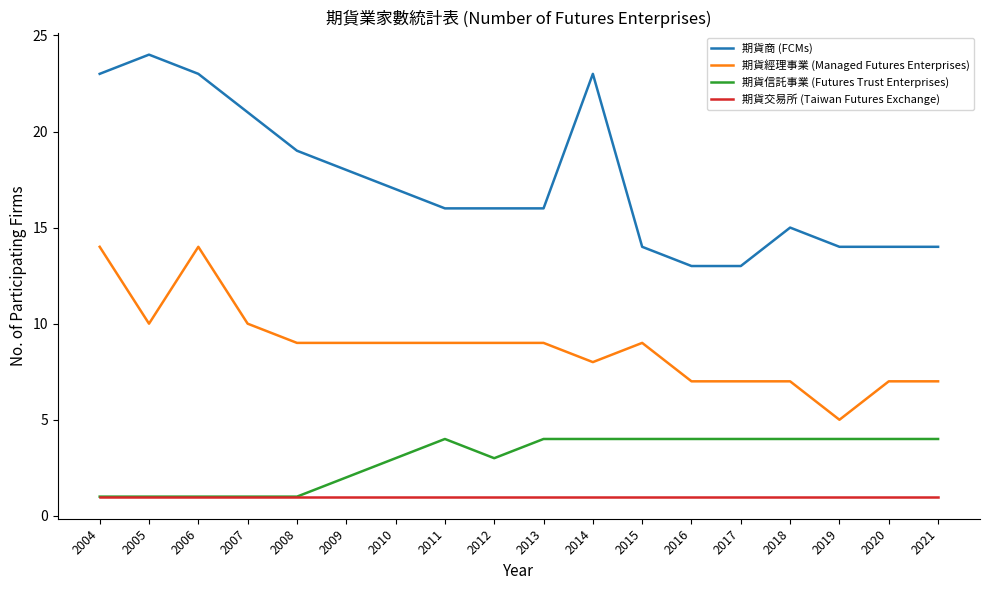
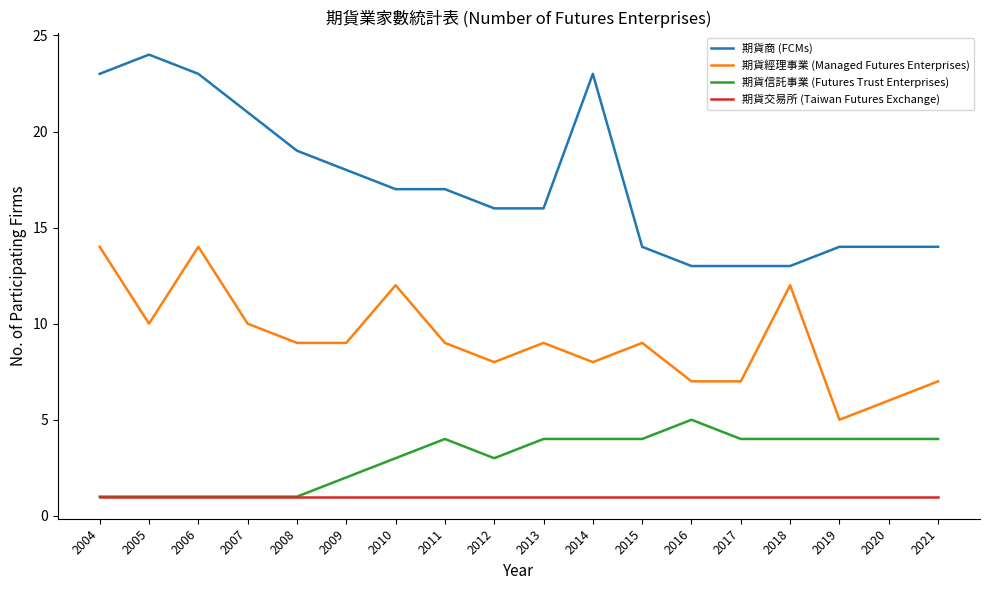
  {
    "期貨商 (FCMs)": {
      "2004": 23,
      "2005": 24,
      "2006": 23,
      "2007": 21,
      "2008": 19,
      "2009": 18,
      "2010": 17,
-     "2011": 16,
+     "2011": 17,
      "2012": 16,
      "2013": 16,
      "2014": 23,
      "2015": 14,
      "2016": 13,
      "2017": 13,
-     "2018": 15,
+     "2018": 13,
      "2019": 14,
      "2020": 14,
      "2021": 14
    },
    "期貨經理事業 (Managed Futures Enterprises)": {
      "2004": 14,
      "2005": 10,
      "2006": 14,
      "2007": 10,
      "2008": 9,
      "2009": 9,
-     "2010": 9,
+     "2010": 12,
      "2011": 9,
-     "2012": 9,
+     "2012": 8,
      "2013": 9,
      "2014": 8,
      "2015": 9,
      "2016": 7,
      "2017": 7,
-     "2018": 7,
+     "2018": 12,
      "2019": 5,
-     "2020": 7,
+     "2020": 6,
      "2021": 7
    },
    "期貨信託事業 (Futures Trust Enterprises)": {
      "2009": 2,
      "2010": 3,
      "2011": 4,
      "2012": 3,
      "2013": 4,
      "2014": 4,
      "2015": 4,
-     "2016": 4,
+     "2016": 5,
      "2017": 4,
      "2018": 4,
      "2019": 4,
      "2020": 4,
      "2021": 4
    },
    "期貨交易所 (Taiwan Futures Exchange)": {
      "2009": 1,
      "2010": 1,
      "2011": 1,
      "2012": 1,
      "2013": 1,
      "2014": 1,
      "2015": 1,
      "2016": 1,
      "2017": 1,
      "2018": 1,
      "2019": 1,
      "2020": 1,
      "2021": 1
    }
  }
